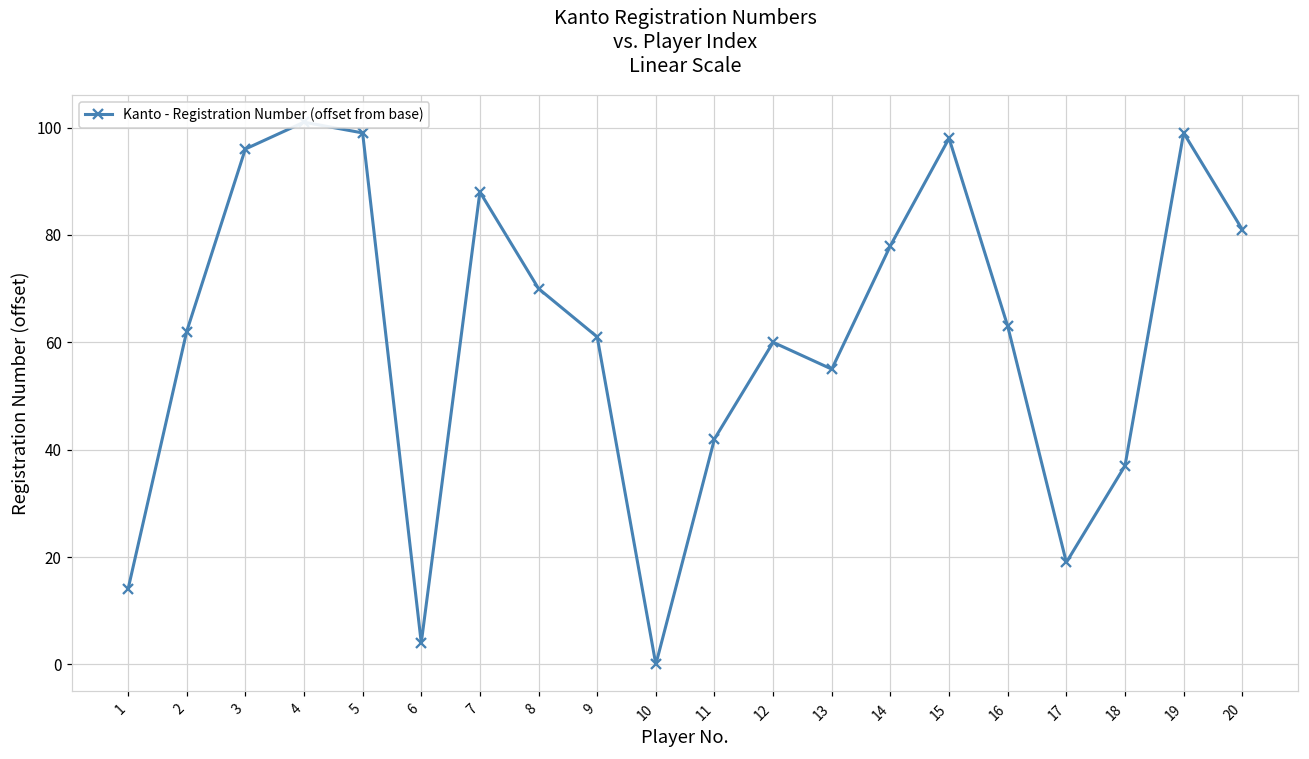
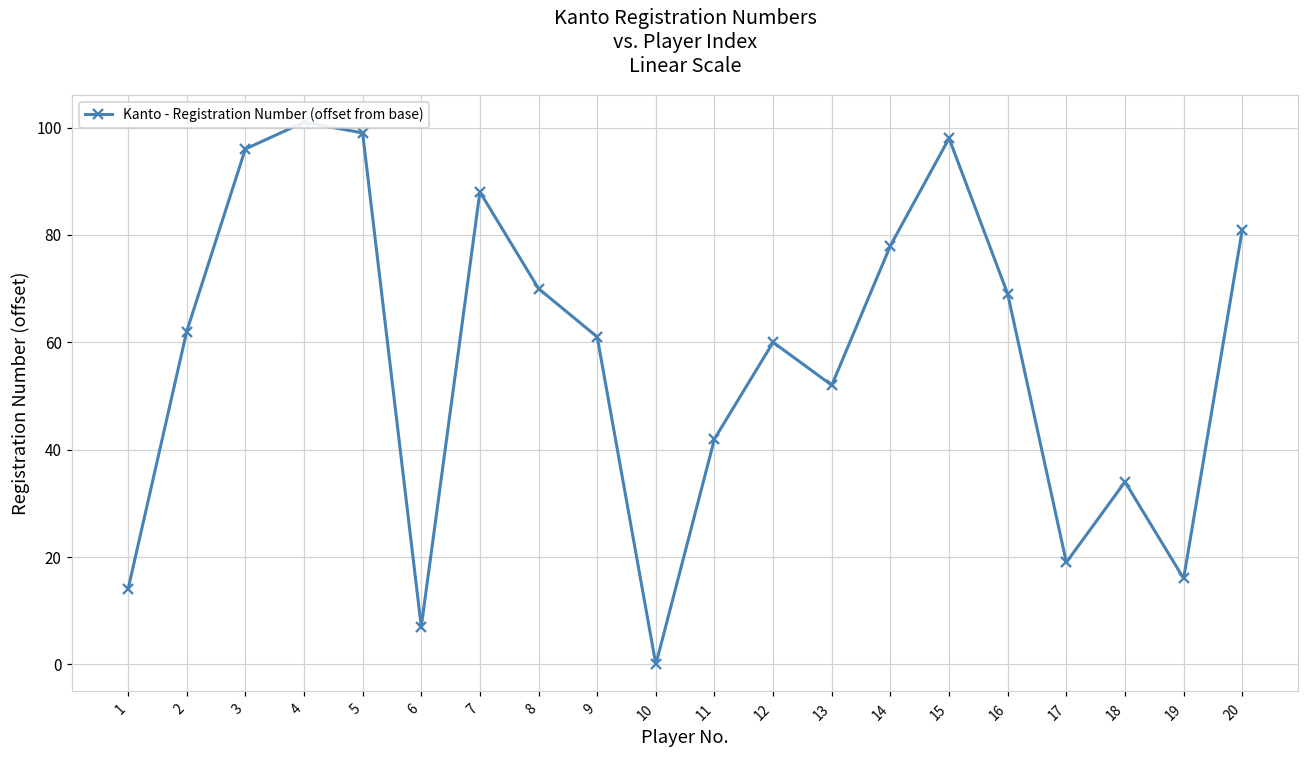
  {
    "1": 14,
    "2": 62,
    "3": 96,
    "5": 99,
-   "6": 4,
+   "6": 7,
    "7": 88,
    "8": 70,
    "9": 61,
    "10": 0,
    "11": 42,
    "12": 60,
-   "13": 55,
+   "13": 52,
    "14": 78,
    "15": 98,
-   "16": 63,
+   "16": 69,
    "17": 19,
-   "18": 37,
-   "19": 99,
+   "18": 34,
+   "19": 16,
    "20": 81
  }
